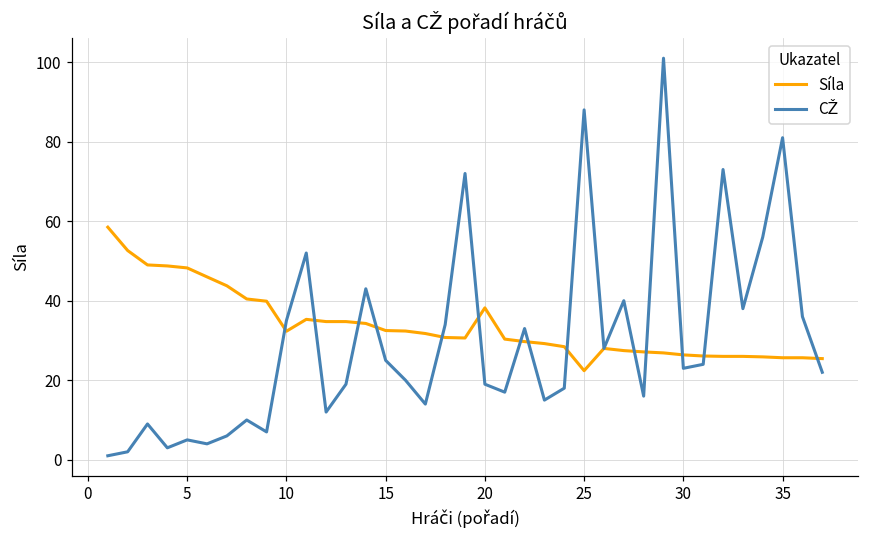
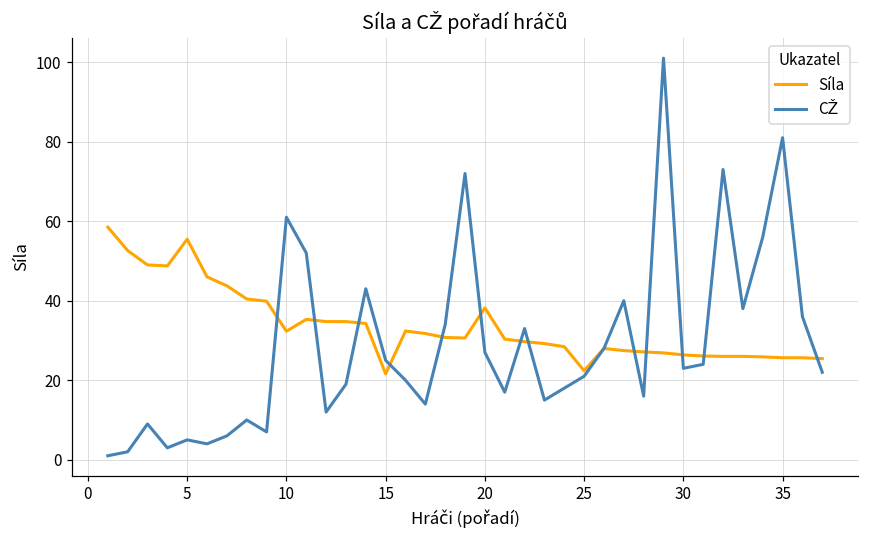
  {
    "Síla": {
-     "5": 48,
+     "5": 55,
      "10": 32,
-     "15": 33,
+     "15": 22,
      "20": 38,
      "25": 22,
      "30": 26,
      "35": 26
    },
    "CŽ": {
      "5": 5,
-     "10": 35,
+     "10": 61,
      "15": 25,
-     "20": 19,
-     "25": 88,
+     "20": 27,
+     "25": 21,
      "30": 23,
      "35": 81
    }
  }
